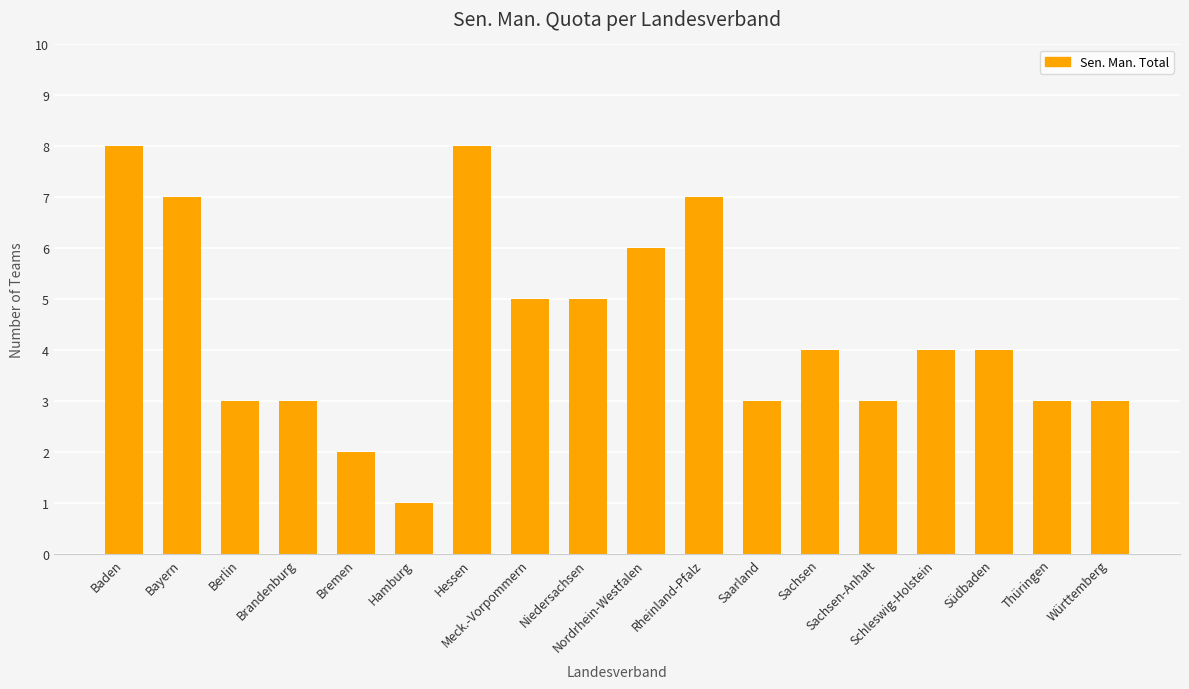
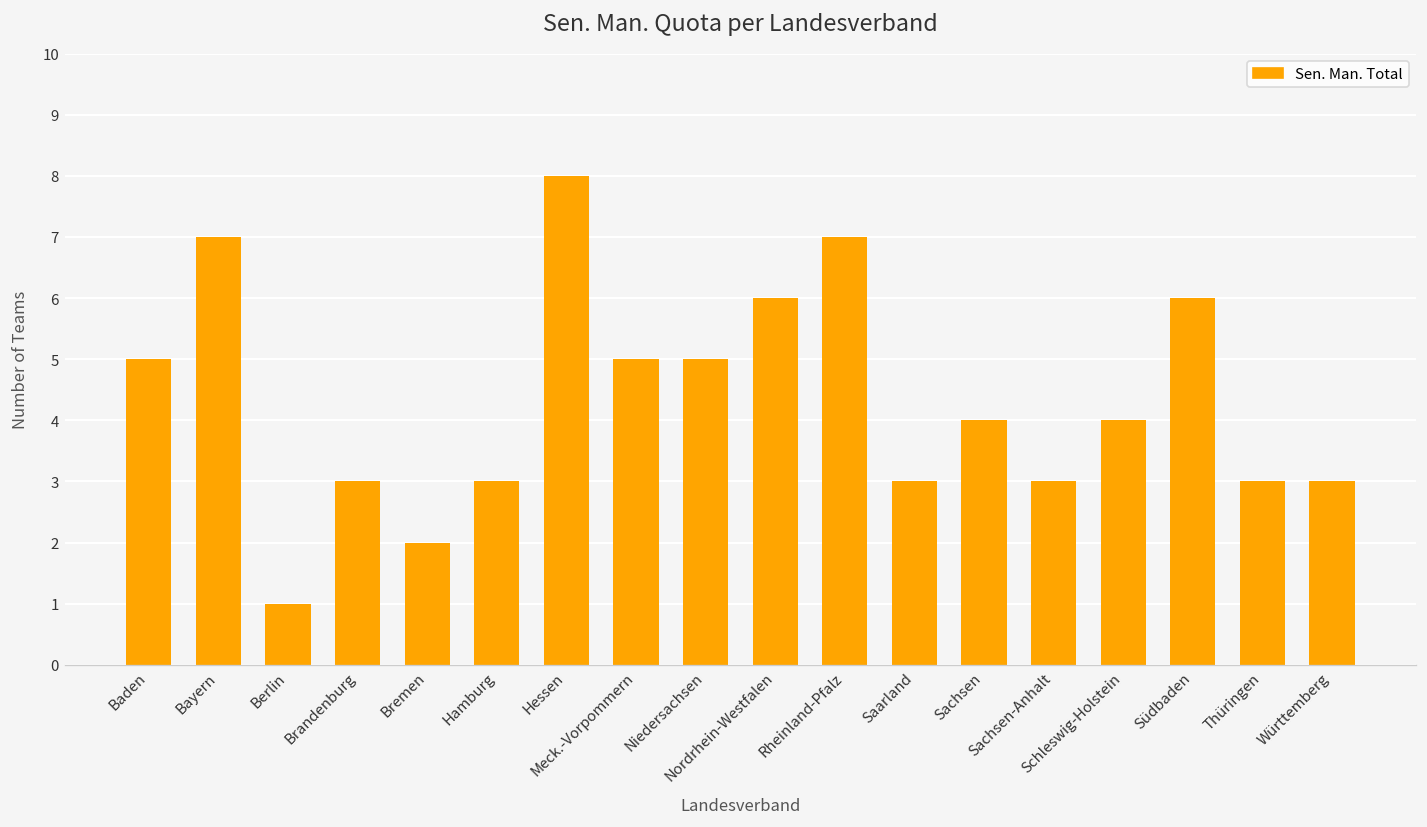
  {
-   "Baden": 8,
+   "Baden": 5,
    "Bayern": 7,
-   "Berlin": 3,
+   "Berlin": 1,
    "Brandenburg": 3,
    "Bremen": 2,
-   "Hamburg": 1,
+   "Hamburg": 3,
    "Hessen": 8,
    "Meck.-Vorpommern": 5,
    "Niedersachsen": 5,
    "Nordrhein-Westfalen": 6,
    "Rheinland-Pfalz": 7,
    "Saarland": 3,
    "Sachsen": 4,
    "Sachsen-Anhalt": 3,
    "Schleswig-Holstein": 4,
-   "Südbaden": 4,
+   "Südbaden": 6,
    "Thüringen": 3,
    "Württemberg": 3
  }
